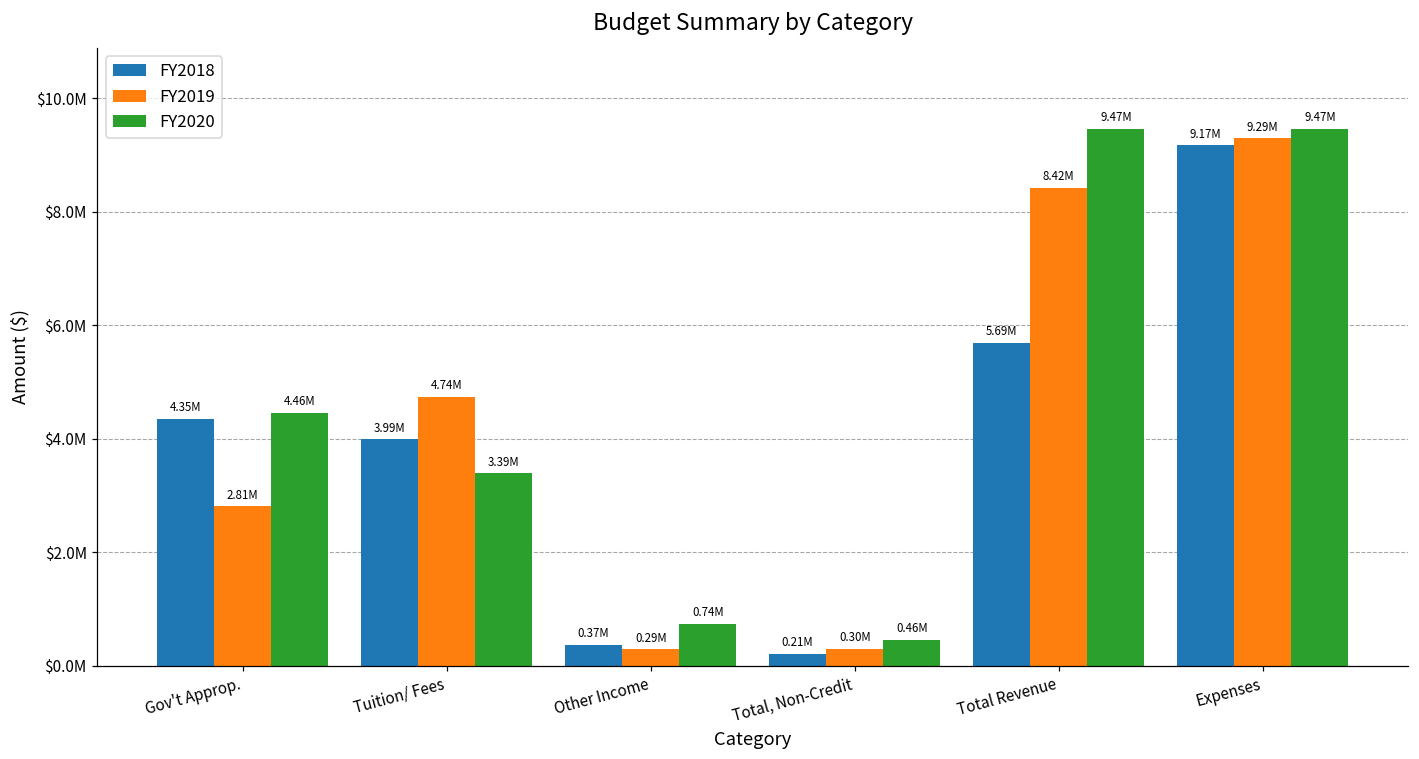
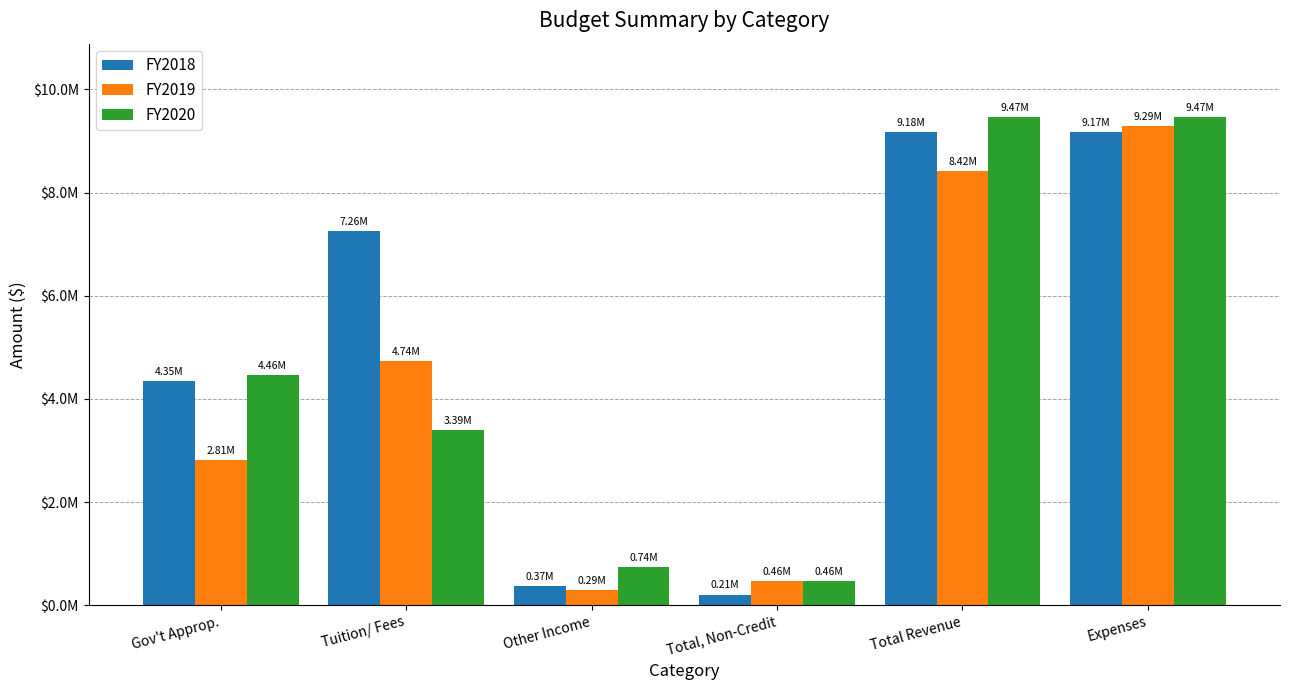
  {
    "FY2018": {
      "Gov't Approp.": "4.35M",
-     "Tuition/ Fees": "3.99M",
+     "Tuition/ Fees": "7.26M",
      "Other Income": "0.37M",
      "Total, Non-Credit": "0.21M",
-     "Total Revenue": "5.69M",
+     "Total Revenue": "9.18M",
      "Expenses": "9.17M"
    },
    "FY2019": {
      "Gov't Approp.": "2.81M",
      "Tuition/ Fees": "4.74M",
      "Other Income": "0.29M",
-     "Total, Non-Credit": "0.30M",
+     "Total, Non-Credit": "0.46M",
      "Total Revenue": "8.42M",
      "Expenses": "9.29M"
    },
    "FY2020": {
      "Gov't Approp.": "4.46M",
      "Tuition/ Fees": "3.39M",
      "Other Income": "0.74M",
      "Total, Non-Credit": "0.46M",
      "Total Revenue": "9.47M",
      "Expenses": "9.47M"
    }
  }
